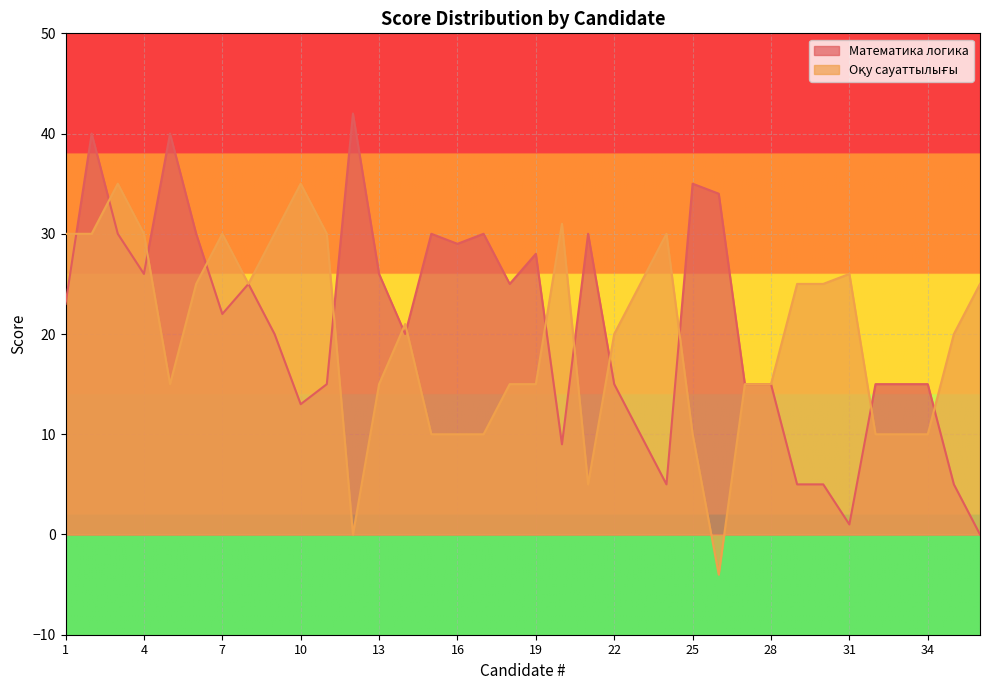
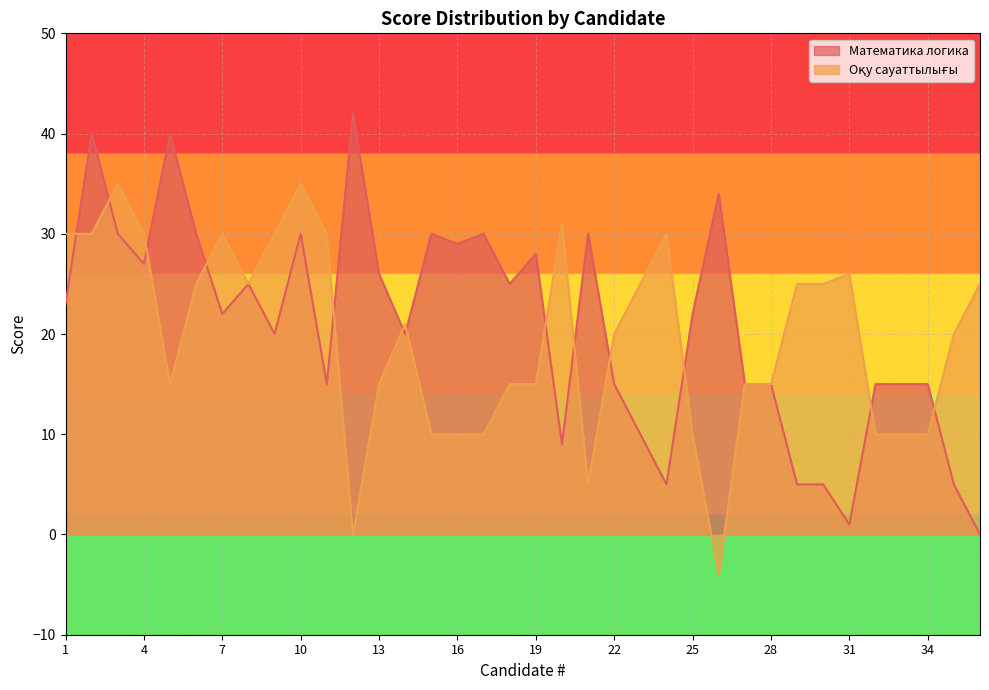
  {
    "Математика логика": {
      "1": 23,
-     "4": 26,
+     "4": 27,
      "7": 22,
-     "10": 13,
+     "10": 30,
      "13": 26,
      "16": 29,
      "19": 28,
      "22": 15,
-     "25": 35,
+     "25": 22,
      "31": 1,
      "34": 15
    }
  }
